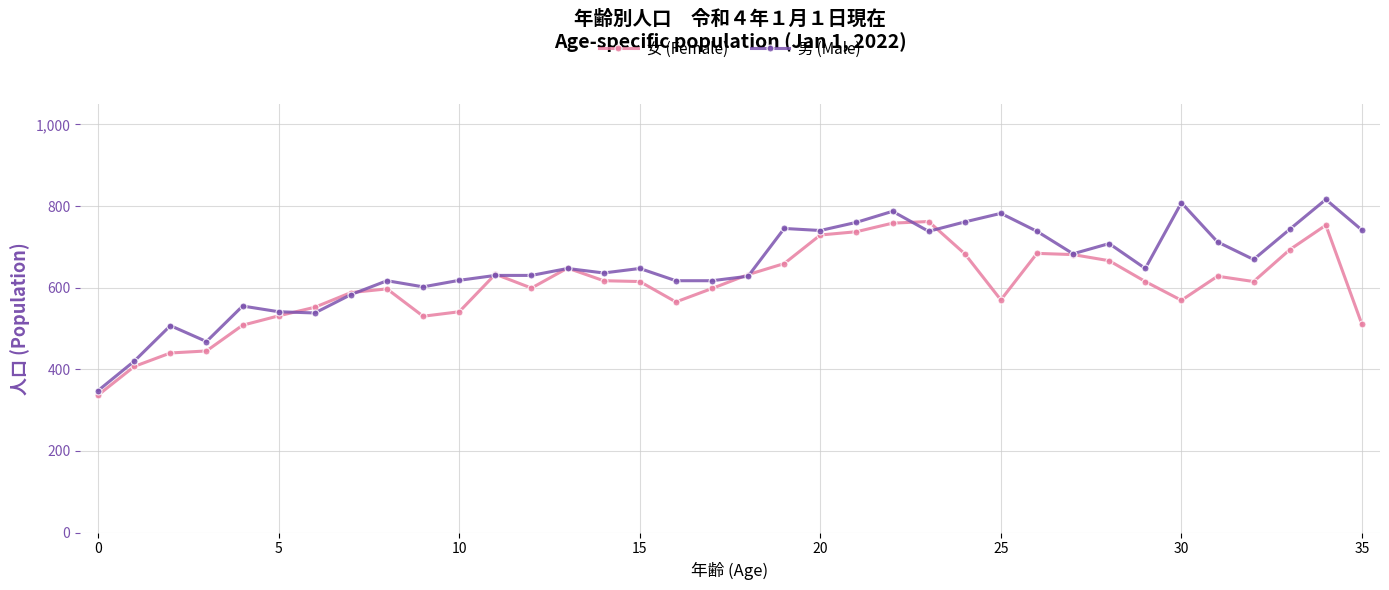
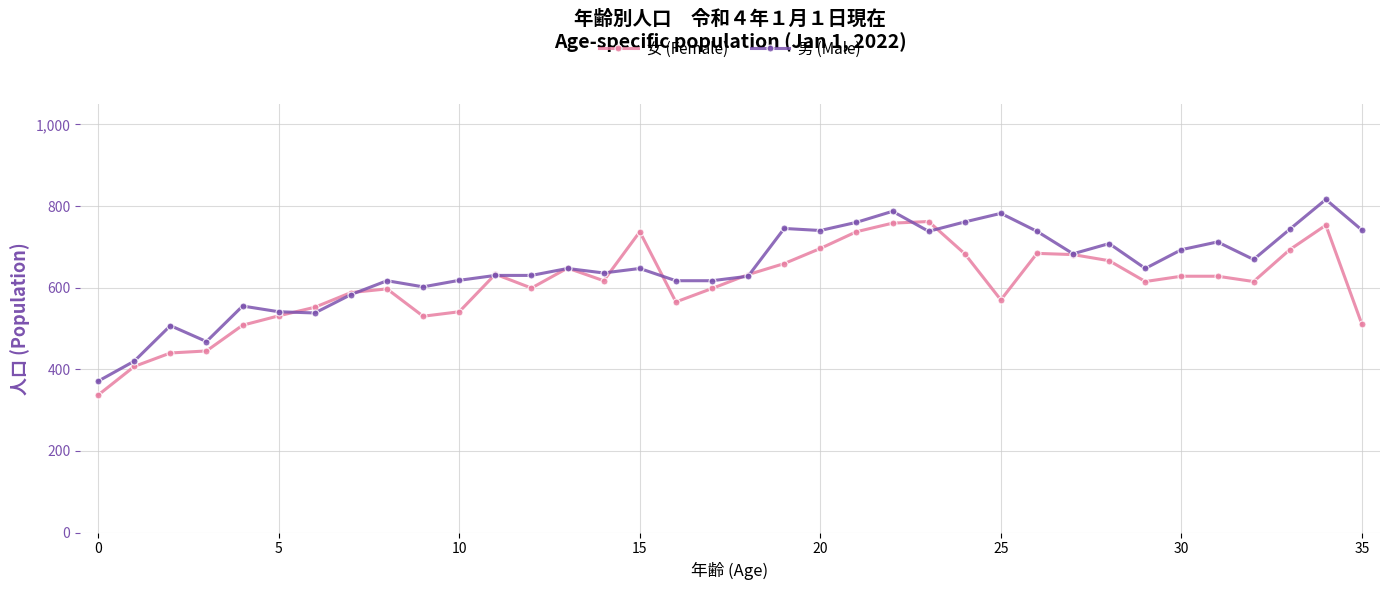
  {
    "女 (Female)": {
      "0": 340,
      "5": 530,
      "10": 540,
-     "15": 620,
-     "20": 730,
+     "15": 740,
+     "20": 700,
      "25": 570,
-     "30": 570,
+     "30": 630,
      "35": 510
    },
    "男 (Male)": {
-     "0": 350,
+     "0": 370,
      "5": 540,
      "10": 620,
      "15": 650,
      "20": 740,
      "25": 780,
-     "30": 810,
+     "30": 690,
      "35": 740
    }
  }
